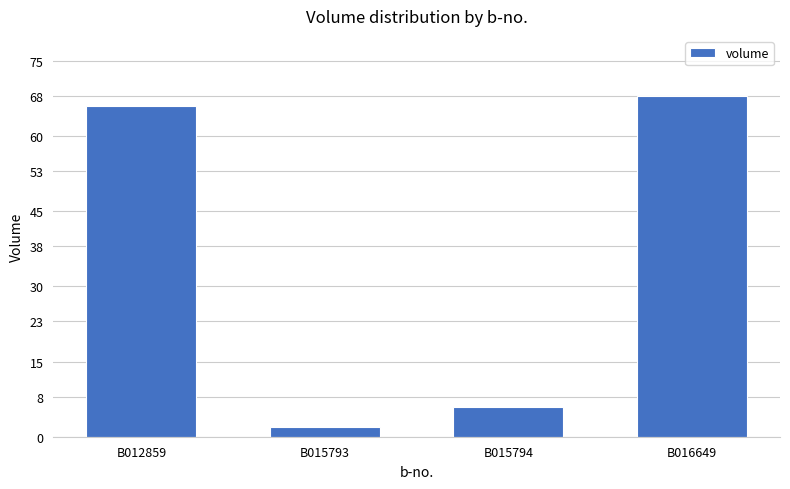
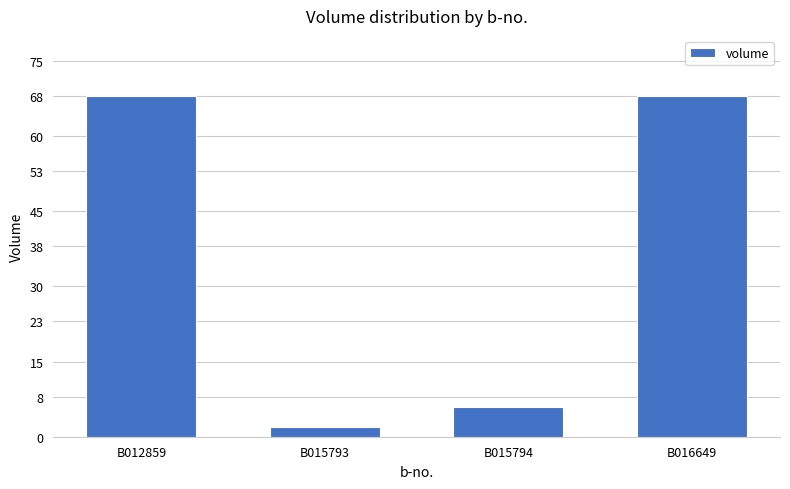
  {
-   "B012859": 66,
+   "B012859": 68,
    "B015793": 2,
    "B015794": 6,
    "B016649": 68
  }
